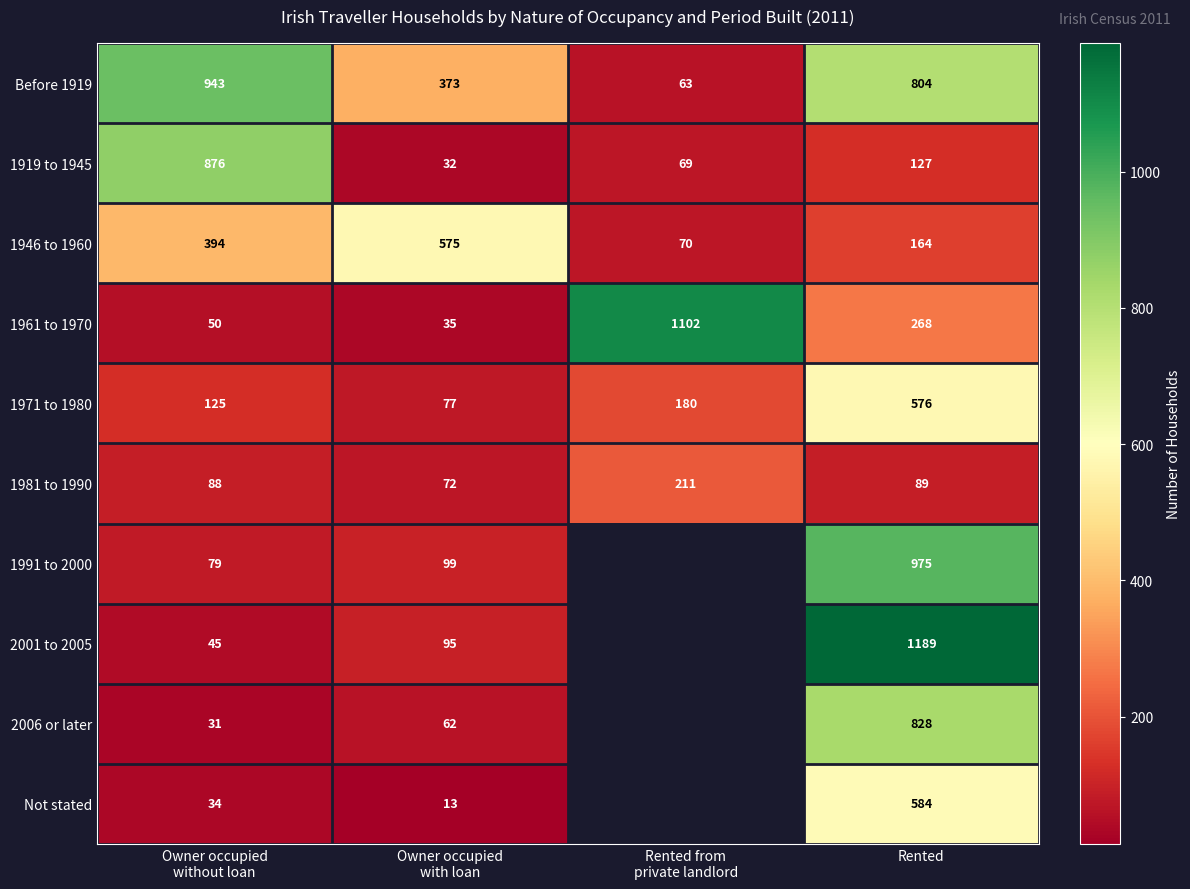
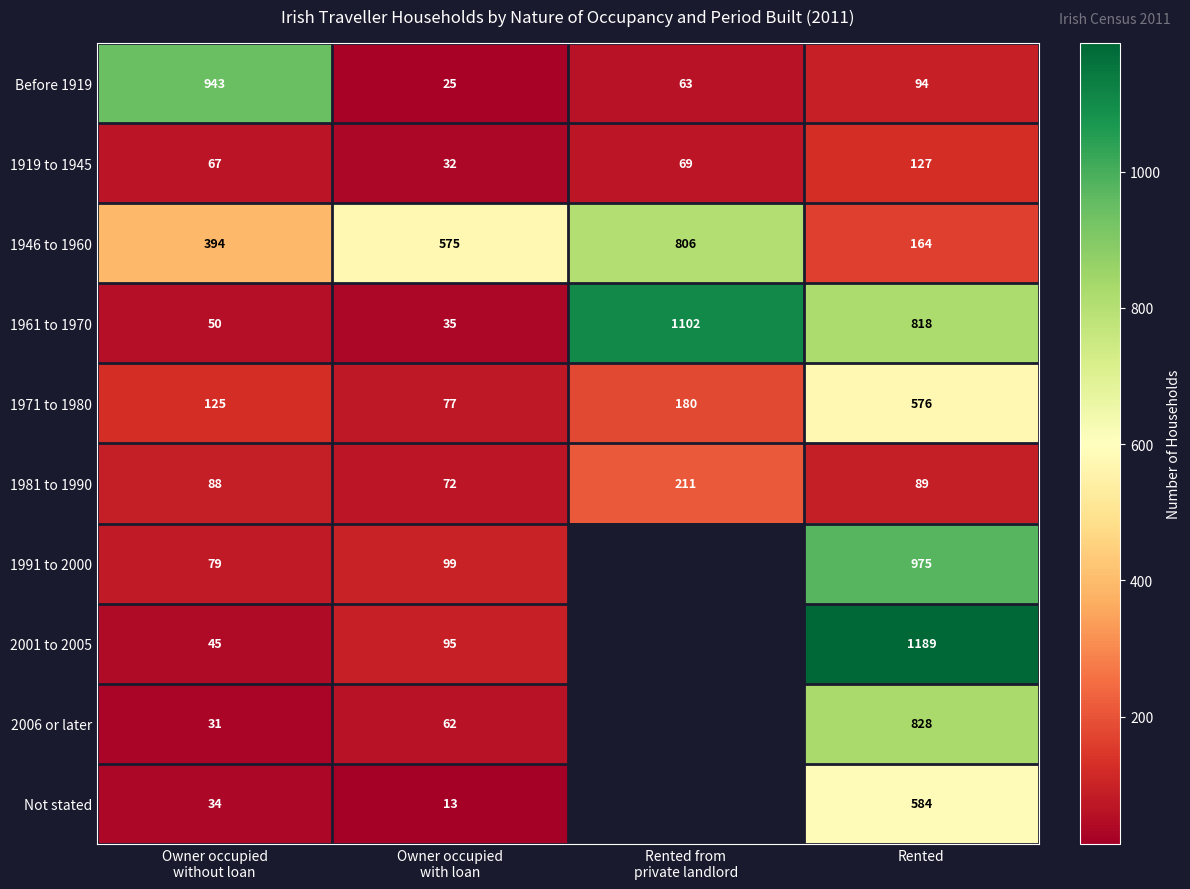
  {
    "Before 1919": {
      "Owner occupied without loan": 943,
-     "Owner occupied with loan": 373,
+     "Owner occupied with loan": 25,
      "Rented from private landlord": 63,
-     "Rented": 804
+     "Rented": 94
    },
    "1919 to 1945": {
-     "Owner occupied without loan": 876,
+     "Owner occupied without loan": 67,
      "Owner occupied with loan": 32,
      "Rented from private landlord": 69,
      "Rented": 127
    },
    "1946 to 1960": {
      "Owner occupied without loan": 394,
      "Owner occupied with loan": 575,
-     "Rented from private landlord": 70,
+     "Rented from private landlord": 806,
      "Rented": 164
    },
    "1961 to 1970": {
      "Owner occupied without loan": 50,
      "Owner occupied with loan": 35,
      "Rented from private landlord": 1102,
-     "Rented": 268
+     "Rented": 818
    },
    "1971 to 1980": {
      "Owner occupied without loan": 125,
      "Owner occupied with loan": 77,
      "Rented from private landlord": 180,
      "Rented": 576
    },
    "1981 to 1990": {
      "Owner occupied without loan": 88,
      "Owner occupied with loan": 72,
      "Rented from private landlord": 211,
      "Rented": 89
    },
    "1991 to 2000": {
      "Owner occupied without loan": 79,
      "Owner occupied with loan": 99,
      "Rented": 975
    },
    "2001 to 2005": {
      "Owner occupied without loan": 45,
      "Owner occupied with loan": 95,
      "Rented": 1189
    },
    "2006 or later": {
      "Owner occupied without loan": 31,
      "Owner occupied with loan": 62,
      "Rented": 828
    },
    "Not stated": {
      "Owner occupied without loan": 34,
      "Owner occupied with loan": 13,
      "Rented": 584
    }
  }
